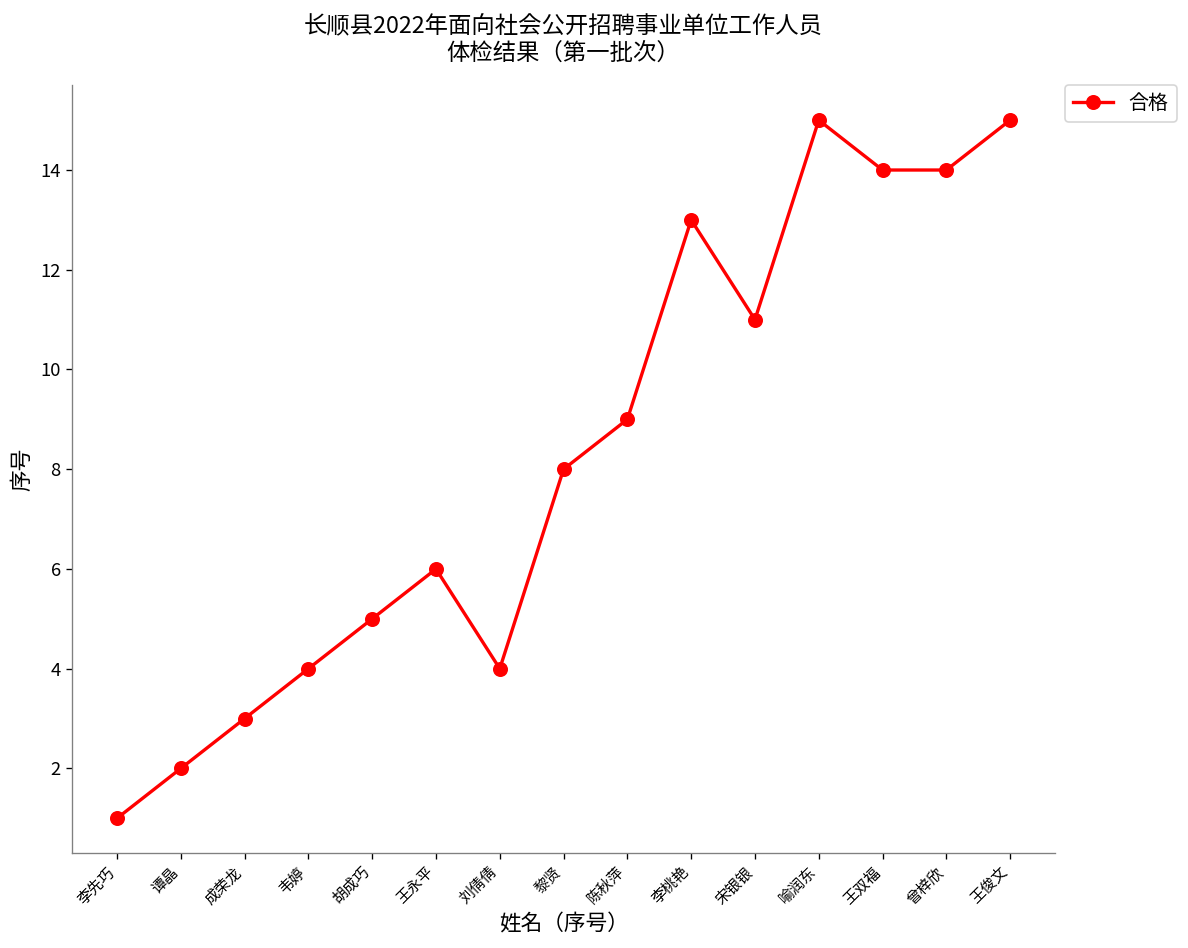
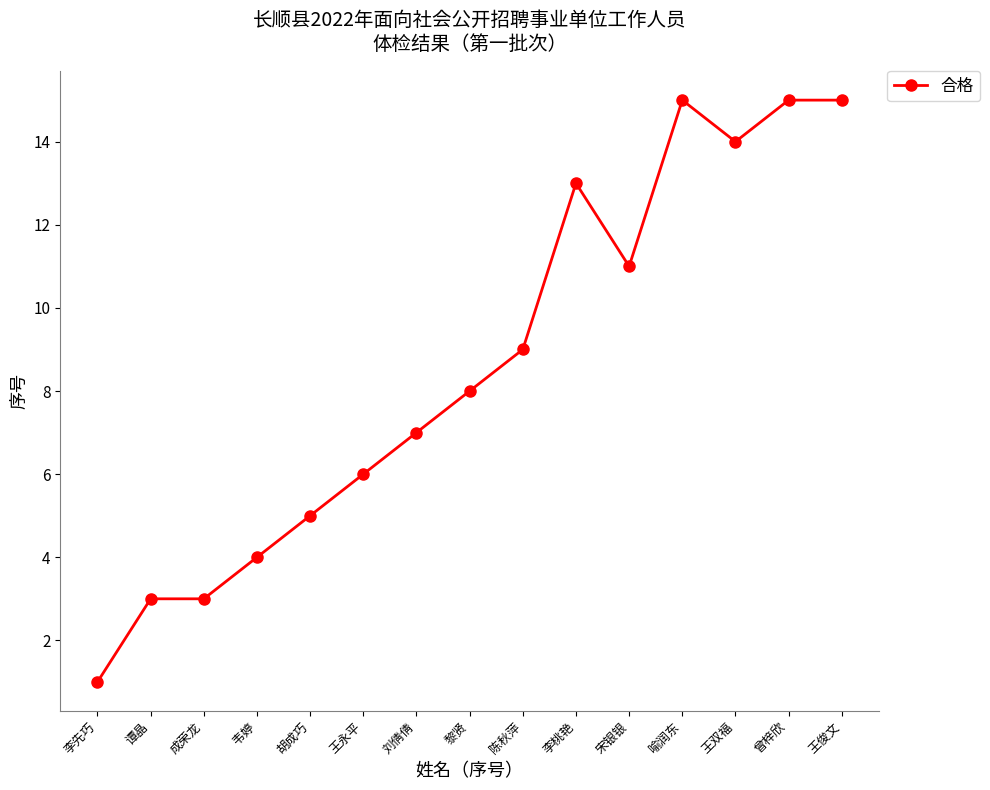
  {
    "李先巧": 1,
-   "谭晶": 2,
+   "谭晶": 3,
    "成荣龙": 3,
    "韦婷": 4,
    "胡成巧": 5,
    "王永平": 6,
-   "刘倩倩": 4,
+   "刘倩倩": 7,
    "黎贤": 8,
    "陈秋萍": 9,
    "李桃艳": 13,
    "宋银银": 11,
    "喻润东": 15,
    "王双福": 14,
-   "曾梓欣": 14,
+   "曾梓欣": 15,
    "王俊文": 15
  }
